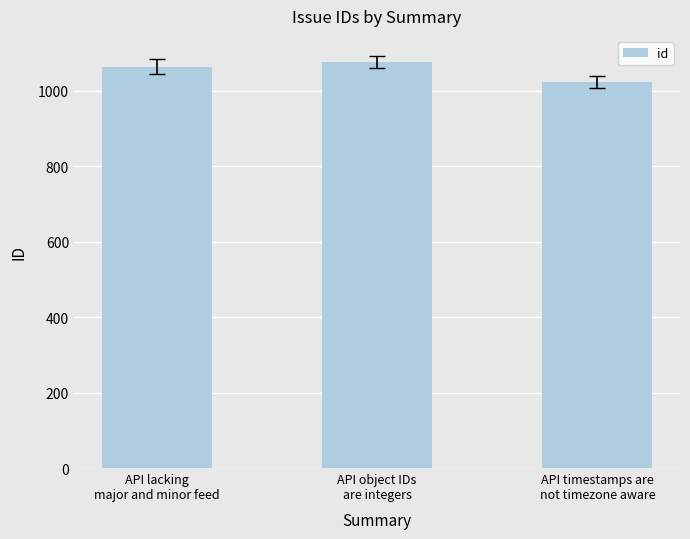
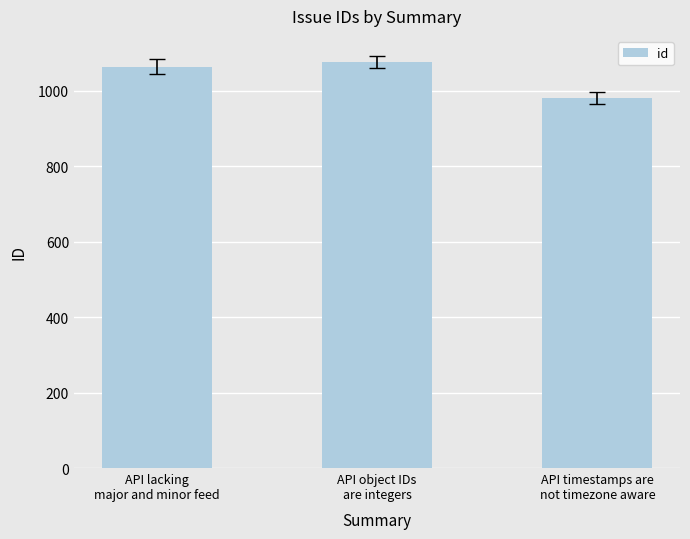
  {
    "id": {
      "API lacking major and minor feed": 1060,
      "API object IDs are integers": 1080,
-     "API timestamps are not timezone aware": 1020
+     "API timestamps are not timezone aware": 980
    }
  }
